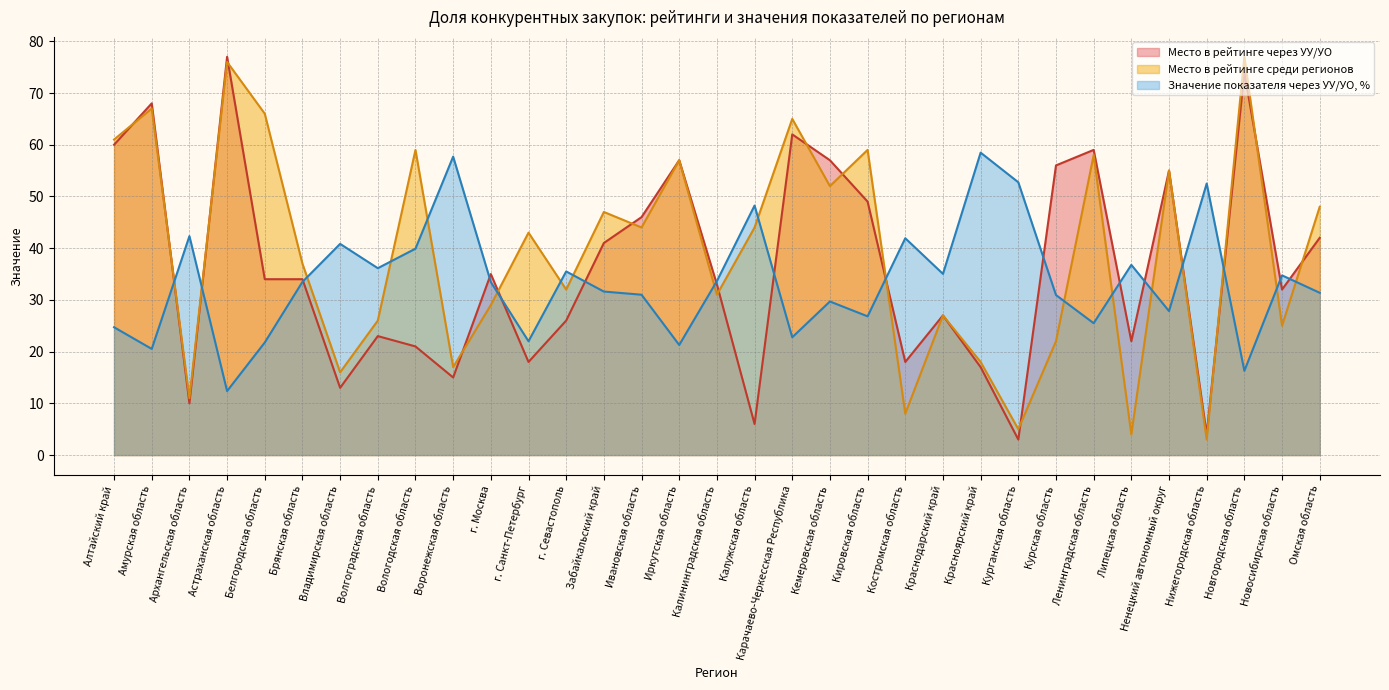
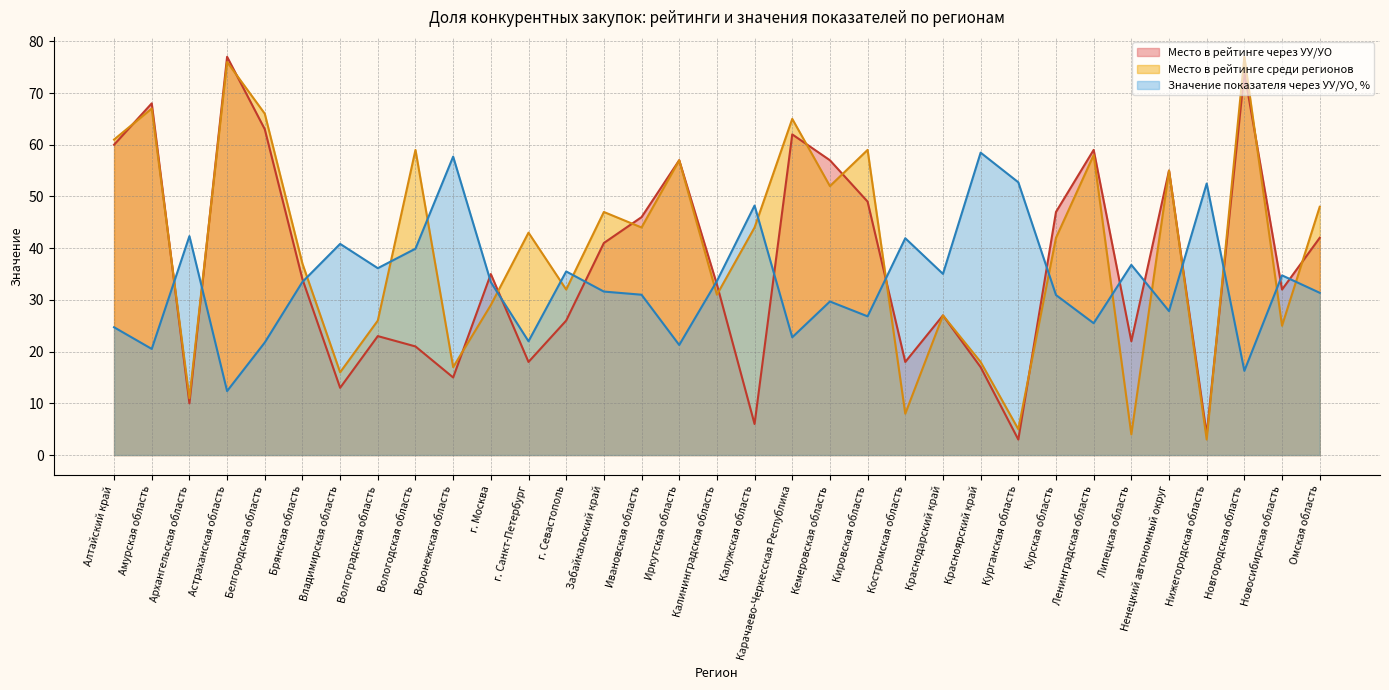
  {
    "Место в рейтинге через УУ/УО": {
      "Алтайский край": 60,
      "Амурская область": 68,
      "Архангельская область": 10,
      "Астраханская область": 77,
-     "Белгородская область": 34,
+     "Белгородская область": 63,
      "Брянская область": 34,
      "Владимирская область": 13,
      "Волгоградская область": 23,
      "Вологодская область": 21,
      "Воронежская область": 15,
      "г. Москва": 35,
      "г. Санкт-Петербург": 18,
      "г. Севастополь": 26,
      "Забайкальский край": 41,
      "Ивановская область": 46,
      "Калининградская область": 33,
      "Калужская область": 6,
      "Карачаево-Черкесская Республика": 62,
      "Кемеровская область": 57,
      "Кировская область": 49,
      "Костромская область": 18,
      "Красноярский край": 17,
      "Курганская область": 3,
-     "Курская область": 56,
+     "Курская область": 47,
      "Ленинградская область": 59,
      "Липецкая область": 22,
      "Нижегородская область": 4,
      "Новосибирская область": 32,
      "Омская область": 42
    },
    "Место в рейтинге среди регионов": {
      "Алтайский край": 61,
      "Амурская область": 67,
      "Архангельская область": 11,
      "Астраханская область": 76,
      "Белгородская область": 66,
      "Брянская область": 37,
      "Владимирская область": 16,
      "Волгоградская область": 26,
      "Вологодская область": 59,
      "Воронежская область": 17,
      "г. Москва": 29,
      "г. Санкт-Петербург": 43,
      "г. Севастополь": 32,
      "Забайкальский край": 47,
      "Ивановская область": 44,
      "Калининградская область": 31,
      "Калужская область": 44,
      "Карачаево-Черкесская Республика": 65,
      "Кемеровская область": 52,
      "Кировская область": 59,
      "Костромская область": 8,
      "Красноярский край": 18,
      "Курганская область": 5,
-     "Курская область": 22,
+     "Курская область": 42,
      "Ленинградская область": 58,
      "Липецкая область": 4,
      "Нижегородская область": 3,
      "Новосибирская область": 25,
      "Омская область": 48
    },
    "Значение показателя через УУ/УО, %": {
      "Алтайский край": 25,
      "Амурская область": 21,
      "Архангельская область": 42,
      "Астраханская область": 12,
      "Белгородская область": 22,
      "Брянская область": 33,
      "Владимирская область": 41,
      "Волгоградская область": 36,
      "Вологодская область": 40,
      "Воронежская область": 58,
      "г. Москва": 33,
      "г. Санкт-Петербург": 22,
      "г. Севастополь": 36,
      "Забайкальский край": 32,
      "Ивановская область": 31,
      "Иркутская область": 21,
      "Калининградская область": 34,
      "Калужская область": 48,
      "Карачаево-Черкесская Республика": 23,
      "Кемеровская область": 30,
      "Кировская область": 27,
      "Костромская область": 42,
      "Краснодарский край": 35,
      "Красноярский край": 58,
      "Курганская область": 53,
      "Курская область": 31,
      "Ленинградская область": 25,
      "Липецкая область": 37,
      "Ненецкий автономный округ": 28,
      "Нижегородская область": 53,
      "Новгородская область": 16,
      "Новосибирская область": 35,
      "Омская область": 31
    }
  }
